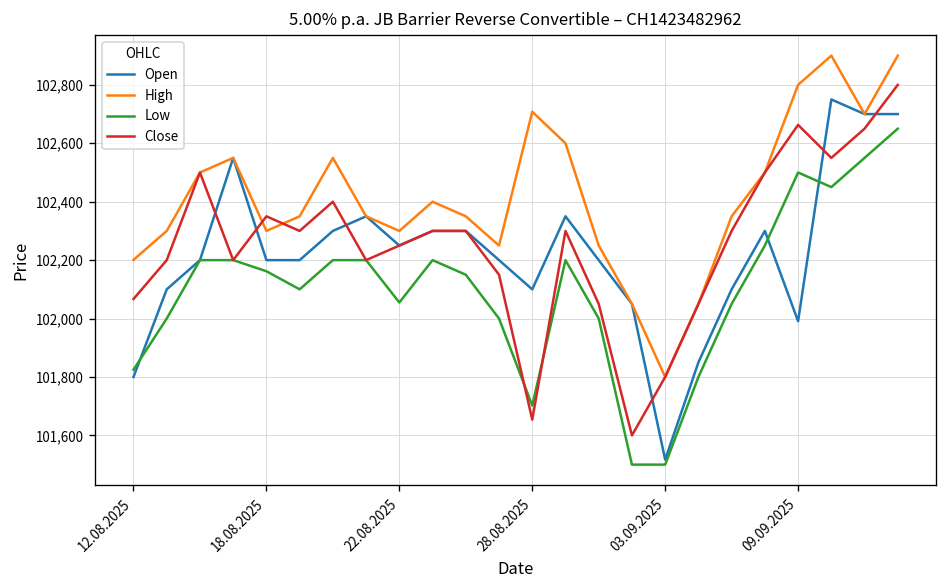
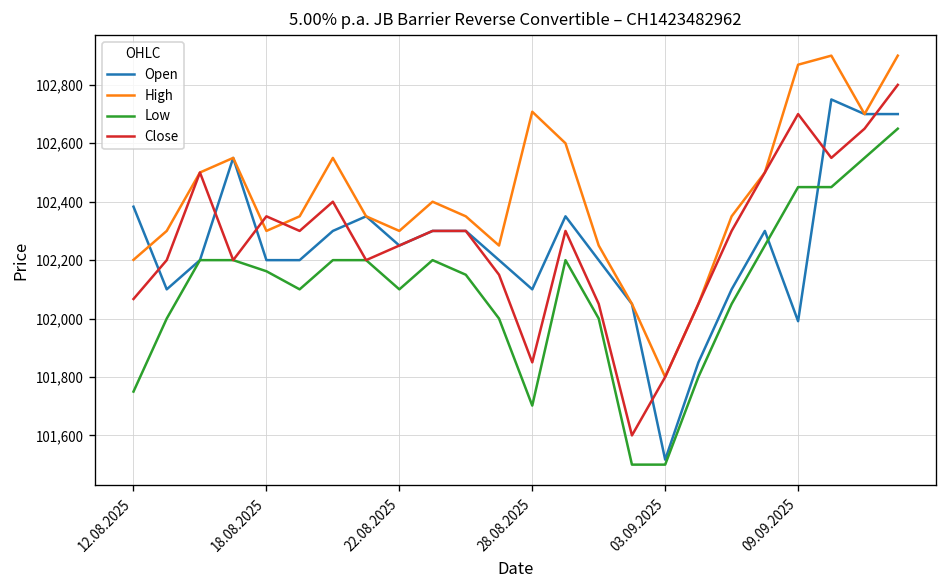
  {
    "Open": {
-     "12.08.2025": "101,800",
+     "12.08.2025": "102,380",
      "18.08.2025": "102,200",
      "28.08.2025": "102,100",
      "03.09.2025": "101,520",
      "09.09.2025": "101,990"
    },
    "High": {
      "12.08.2025": "102,200",
      "18.08.2025": "102,300",
      "22.08.2025": "102,300",
      "28.08.2025": "102,710",
-     "09.09.2025": "102,800"
+     "09.09.2025": "102,870"
    },
    "Low": {
-     "12.08.2025": "101,830",
+     "12.08.2025": "101,750",
      "18.08.2025": "102,160",
-     "22.08.2025": "102,060",
+     "22.08.2025": "102,100",
      "28.08.2025": "101,700",
      "03.09.2025": "101,500",
-     "09.09.2025": "102,500"
+     "09.09.2025": "102,450"
    },
    "Close": {
      "12.08.2025": "102,070",
      "18.08.2025": "102,350",
-     "28.08.2025": "101,650",
-     "09.09.2025": "102,660"
+     "28.08.2025": "101,850",
+     "09.09.2025": "102,700"
    }
  }
